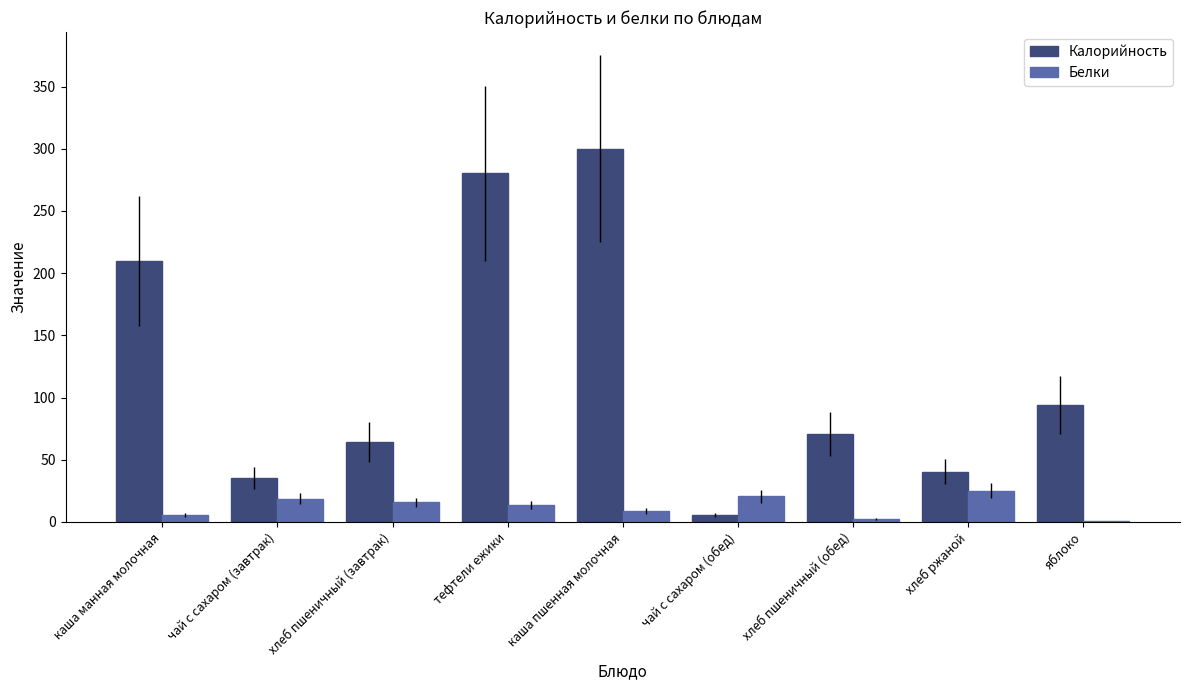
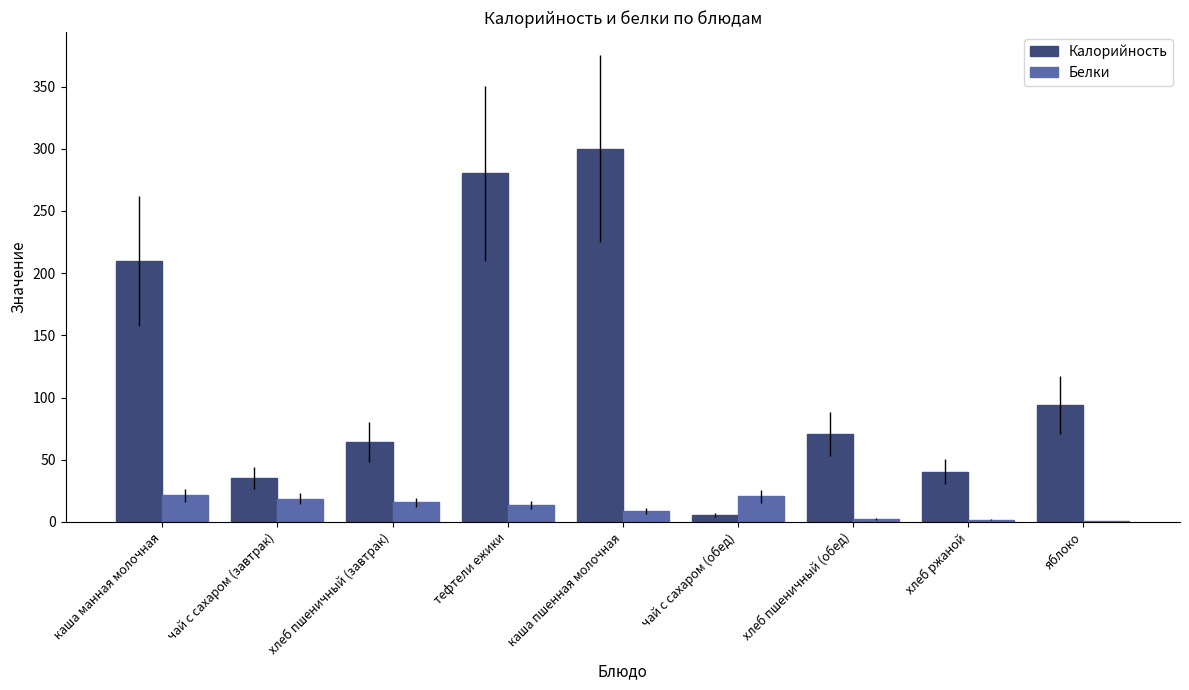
  {
    "Калорийность": {
      "каша манная молочная": 210,
      "чай с сахаром (завтрак)": 35,
      "хлеб пшеничный (завтрак)": 64,
      "тефтели ежики": 280,
      "каша пшенная молочная": 300,
      "чай с сахаром (обед)": 6,
      "хлеб пшеничный (обед)": 71,
      "хлеб ржаной": 40,
      "яблоко": 94
    },
    "Белки": {
-     "каша манная молочная": 6,
+     "каша манная молочная": 21,
      "чай с сахаром (завтрак)": 19,
      "хлеб пшеничный (завтрак)": 16,
      "тефтели ежики": 14,
      "каша пшенная молочная": 9,
      "чай с сахаром (обед)": 21,
      "хлеб пшеничный (обед)": 2,
-     "хлеб ржаной": 25
+     "хлеб ржаной": 2
    }
  }
